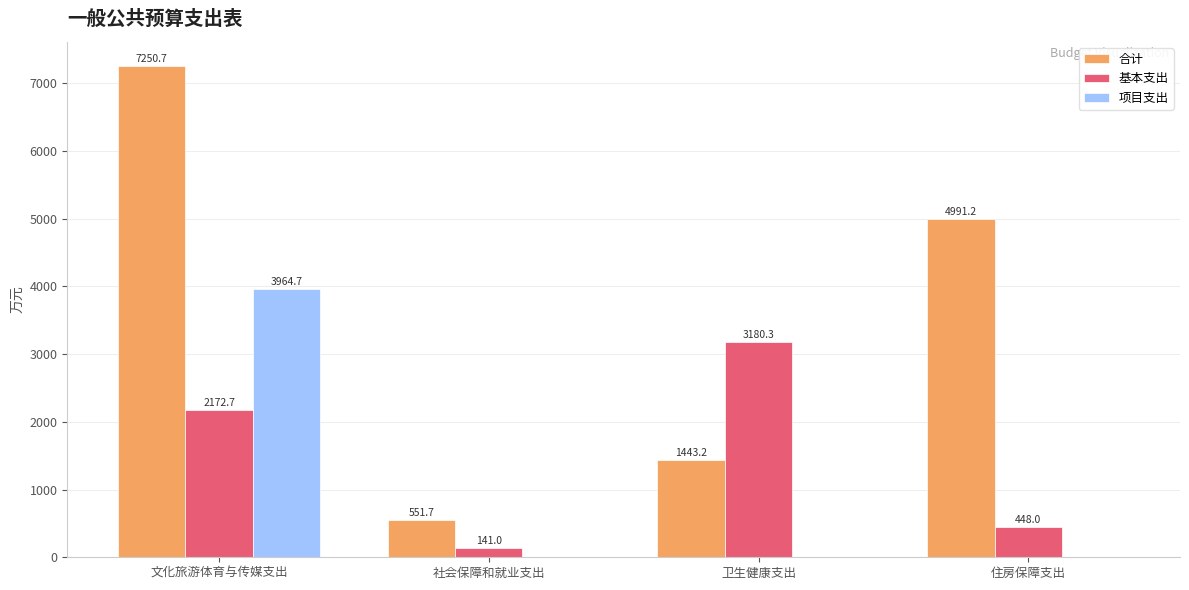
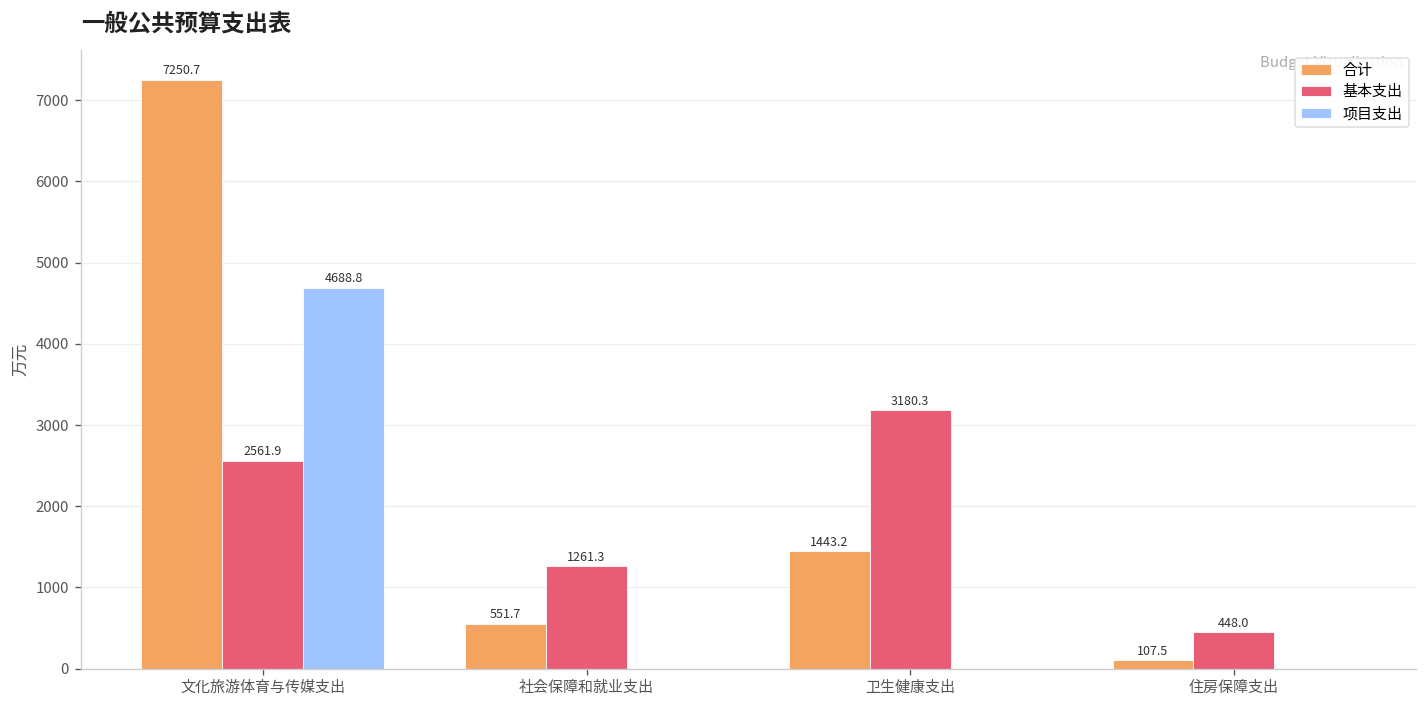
  {
    "合计": {
      "文化旅游体育与传媒支出": 7250.7,
      "社会保障和就业支出": 551.7,
      "卫生健康支出": 1443.2,
-     "住房保障支出": 4991.2
+     "住房保障支出": 107.5
    },
    "基本支出": {
-     "文化旅游体育与传媒支出": 2172.7,
-     "社会保障和就业支出": 141.0,
+     "文化旅游体育与传媒支出": 2561.9,
+     "社会保障和就业支出": 1261.3,
      "卫生健康支出": 3180.3,
      "住房保障支出": 448.0
    },
    "项目支出": {
-     "文化旅游体育与传媒支出": 3964.7
+     "文化旅游体育与传媒支出": 4688.8
    }
  }
